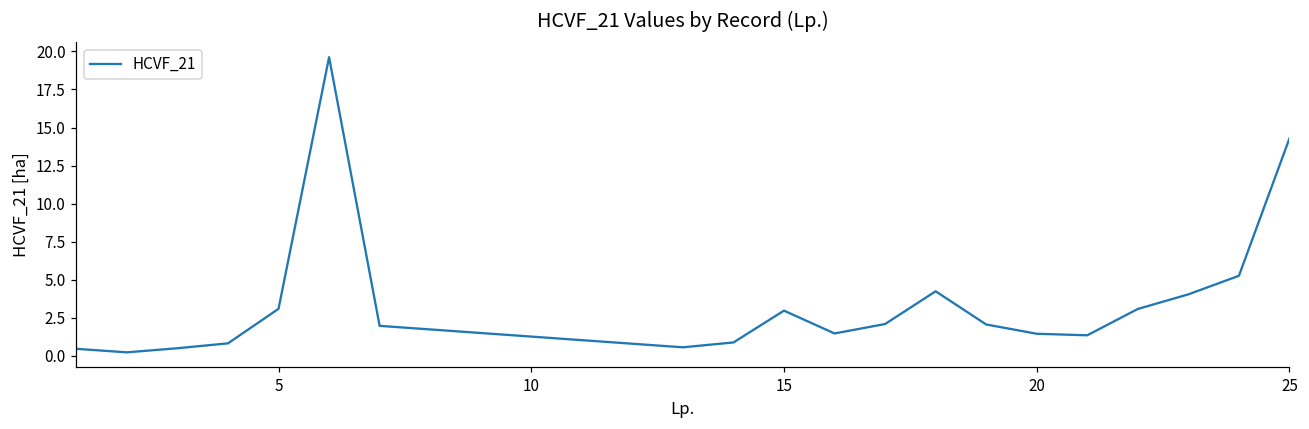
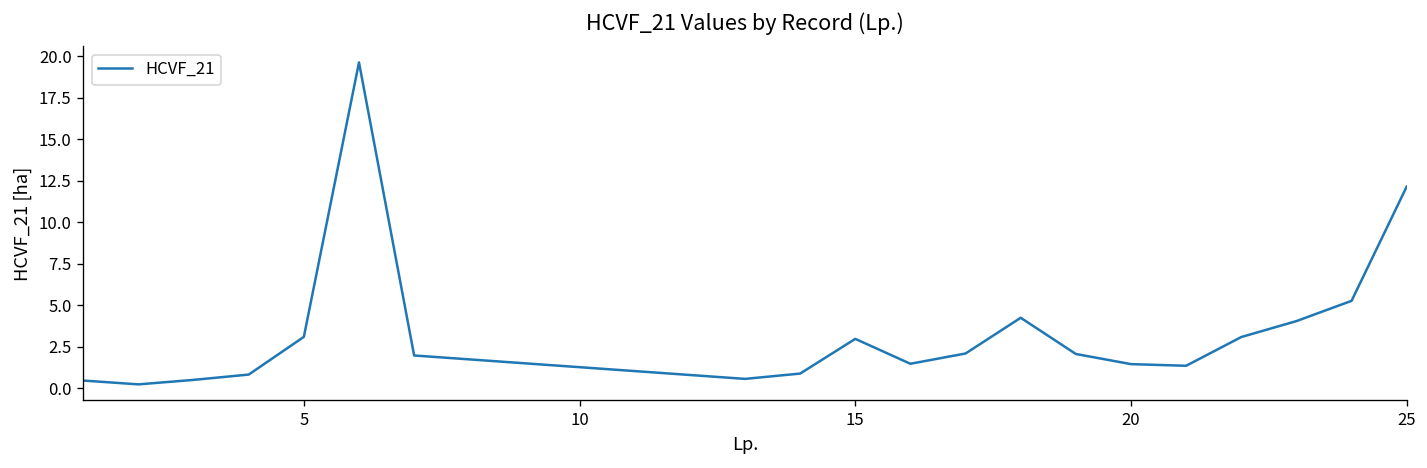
  {
    "5": 3.1,
    "15": 3.0,
    "20": 1.5,
-   "25": 14.3
+   "25": 12.1
  }
